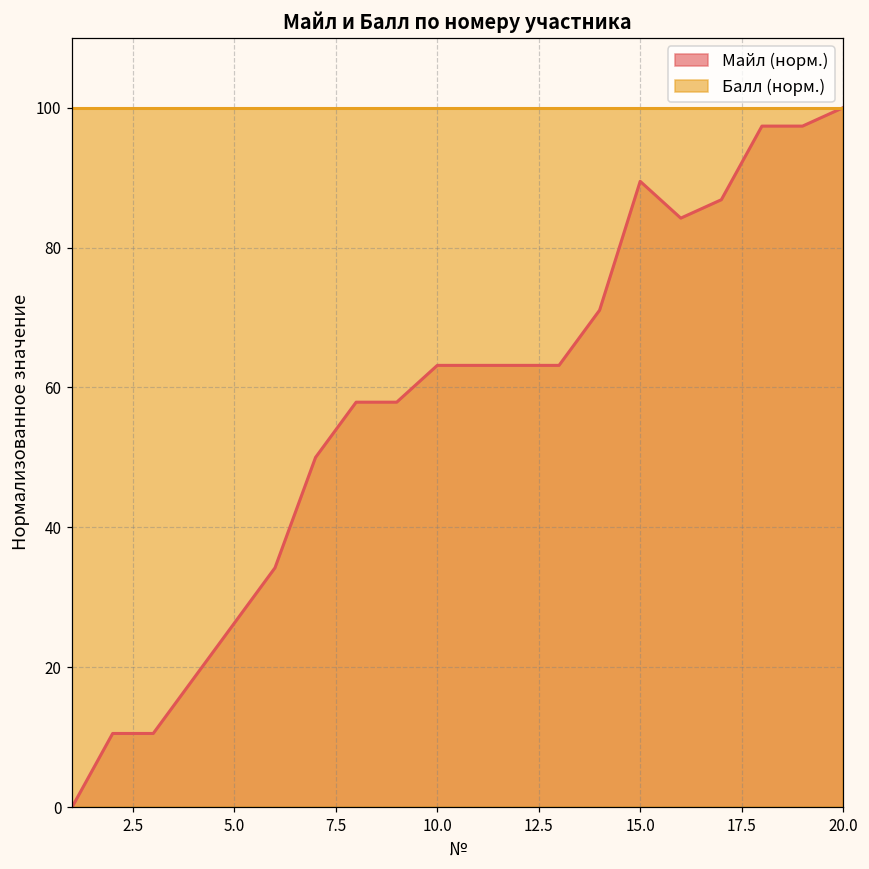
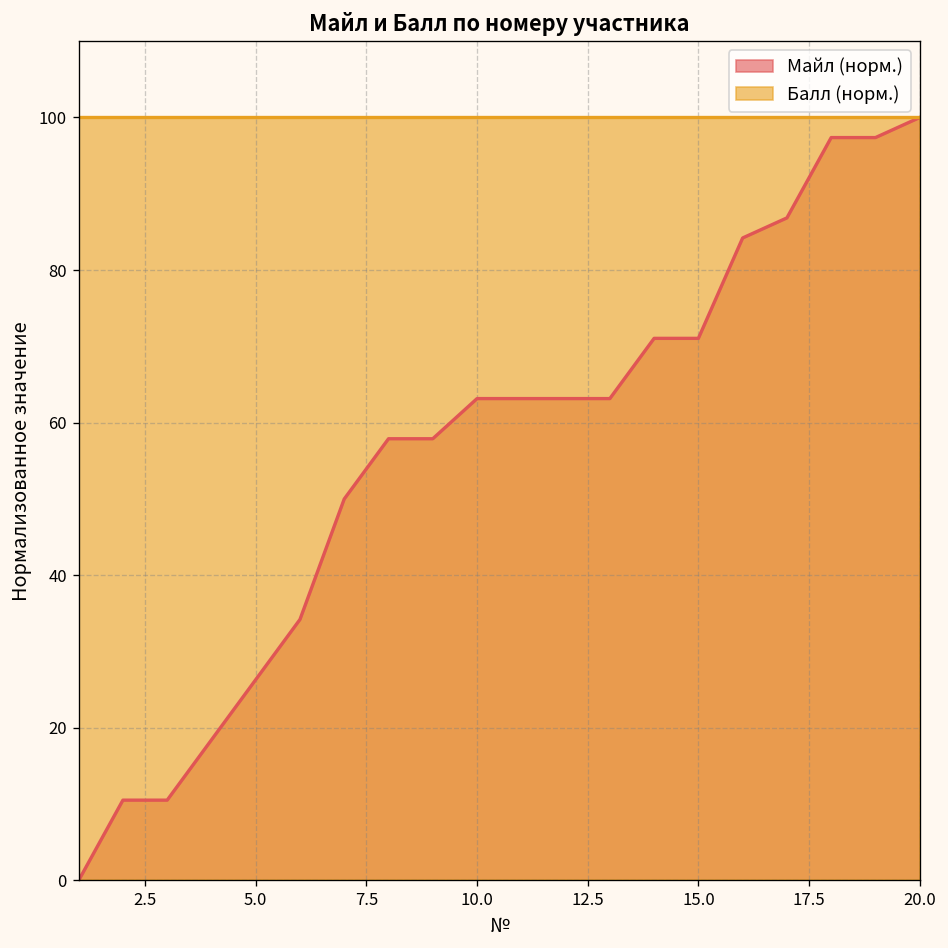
  {
    "Майл (норм.)": {
      "5.0": 26,
      "10.0": 63,
-     "15.0": 89
+     "15.0": 71
    },
    "Балл (норм.)": {
      "5.0": 100,
      "10.0": 100,
      "15.0": 100
    }
  }
